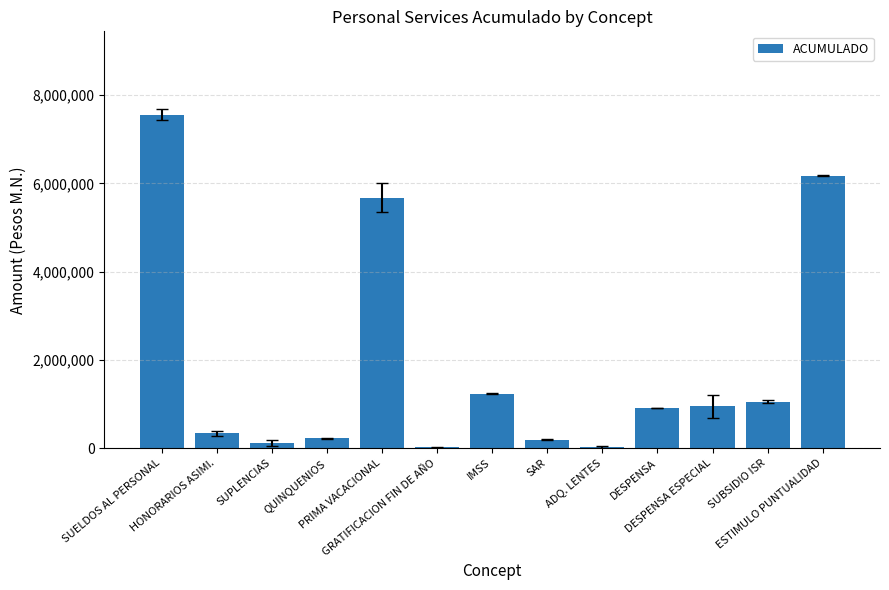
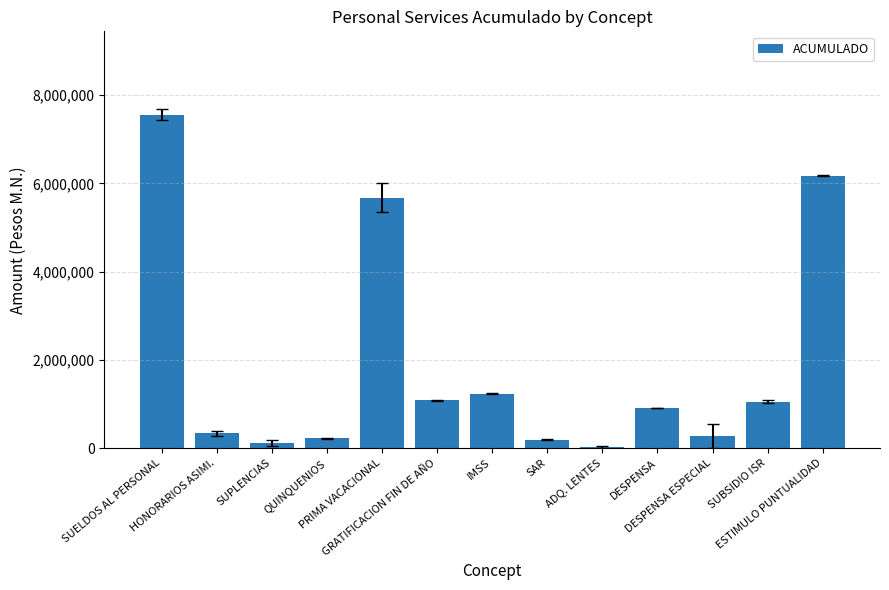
  {
    "ACUMULADO": {
      "SUELDOS AL PERSONAL": "7,600,000",
      "HONORARIOS ASIMI.": "300,000",
      "SUPLENCIAS": "100,000",
      "QUINQUENIOS": "200,000",
      "PRIMA VACACIONAL": "5,700,000",
-     "GRATIFICACION FIN DE AÑO": "0",
+     "GRATIFICACION FIN DE AÑO": "1,100,000",
      "IMSS": "1,200,000",
      "SAR": "200,000",
      "DESPENSA": "900,000",
-     "DESPENSA ESPECIAL": "900,000",
+     "DESPENSA ESPECIAL": "300,000",
      "SUBSIDIO ISR": "1,100,000",
      "ESTIMULO PUNTUALIDAD": "6,200,000"
    }
  }
